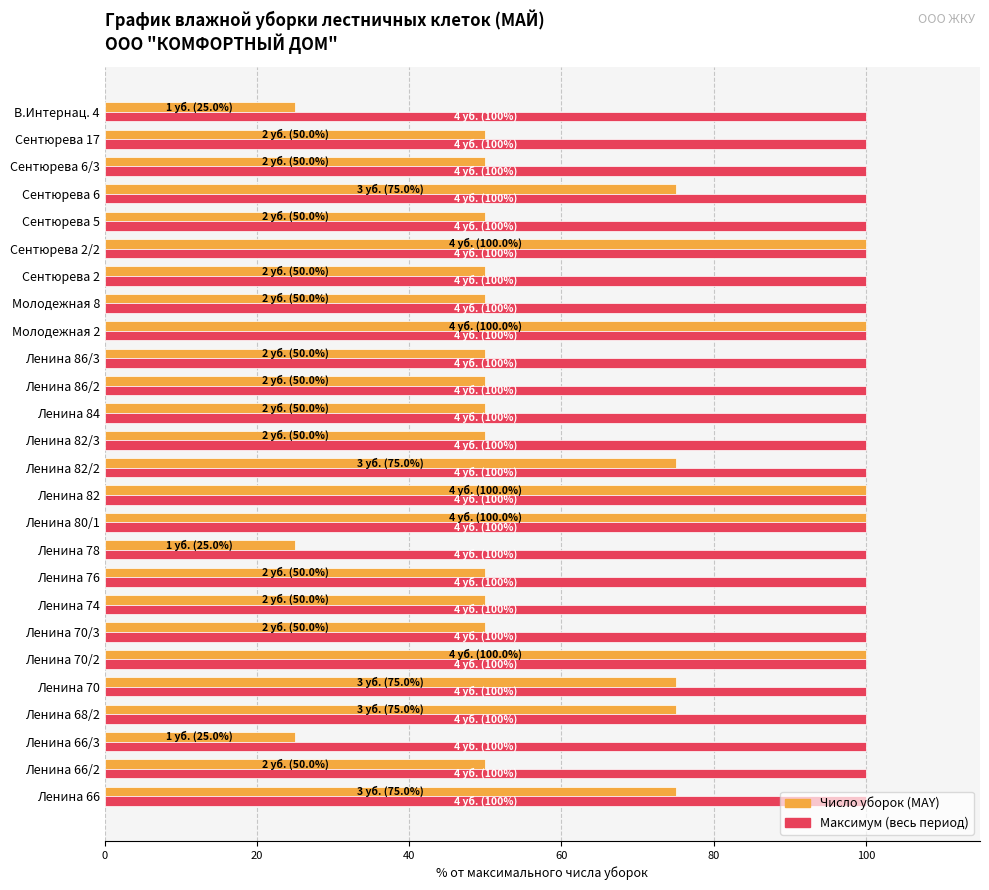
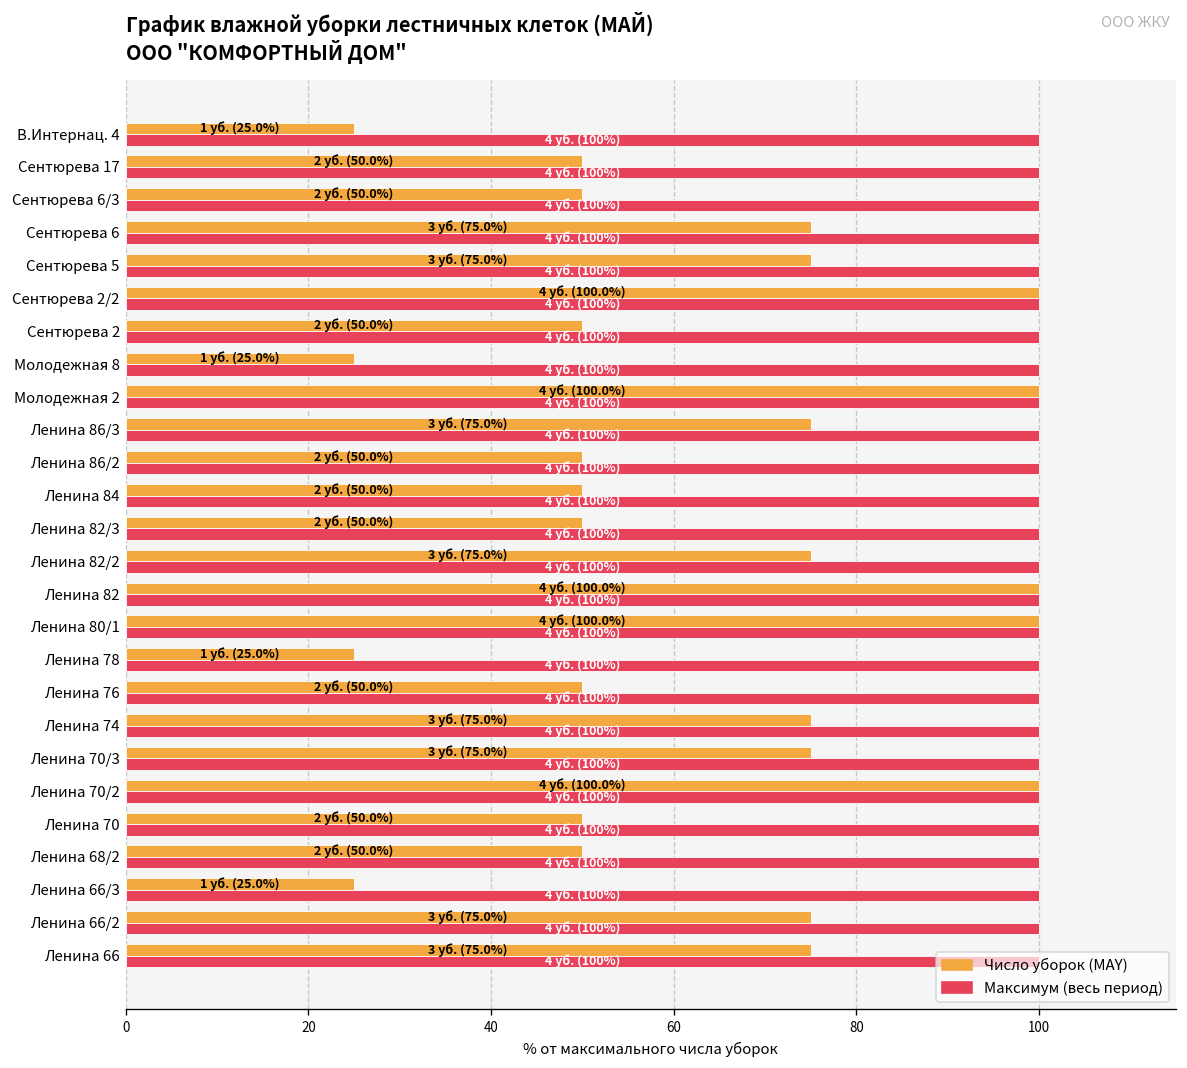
  {
    "Число уборок (MAY)": {
      "В.Интернац. 4": "(25.0%)",
      "Сентюрева 17": "(50.0%)",
      "Сентюрева 6/3": "(50.0%)",
      "Сентюрева 6": "(75.0%)",
-     "Сентюрева 5": "2 уб. (50.0%)",
+     "Сентюрева 5": "3 уб. (75.0%)",
      "Сентюрева 2/2": "(100.0%)",
      "Сентюрева 2": "(50.0%)",
-     "Молодежная 8": "2 уб. (50.0%)",
+     "Молодежная 8": "1 уб. (25.0%)",
      "Молодежная 2": "(100.0%)",
-     "Ленина 86/3": "2 уб. (50.0%)",
+     "Ленина 86/3": "3 уб. (75.0%)",
      "Ленина 86/2": "(50.0%)",
      "Ленина 84": "(50.0%)",
      "Ленина 82/3": "(50.0%)",
      "Ленина 82/2": "(75.0%)",
      "Ленина 82": "(100.0%)",
      "Ленина 80/1": "(100.0%)",
      "Ленина 78": "(25.0%)",
      "Ленина 76": "(50.0%)",
-     "Ленина 74": "2 уб. (50.0%)",
-     "Ленина 70/3": "2 уб. (50.0%)",
+     "Ленина 74": "3 уб. (75.0%)",
+     "Ленина 70/3": "3 уб. (75.0%)",
      "Ленина 70/2": "(100.0%)",
-     "Ленина 70": "3 уб. (75.0%)",
-     "Ленина 68/2": "3 уб. (75.0%)",
+     "Ленина 70": "2 уб. (50.0%)",
+     "Ленина 68/2": "2 уб. (50.0%)",
      "Ленина 66/3": "(25.0%)",
-     "Ленина 66/2": "2 уб. (50.0%)",
+     "Ленина 66/2": "3 уб. (75.0%)",
      "Ленина 66": "(75.0%)"
    },
    "Максимум (весь период)": {
      "В.Интернац. 4": "(100%)",
      "Сентюрева 17": "(100%)",
      "Сентюрева 6/3": "(100%)",
      "Сентюрева 6": "(100%)",
      "Сентюрева 5": "(100%)",
      "Сентюрева 2": "(100%)",
      "Молодежная 8": "(100%)",
      "Молодежная 2": "(100%)",
      "Ленина 86/3": "(100%)",
      "Ленина 86/2": "(100%)",
      "Ленина 84": "(100%)",
      "Ленина 82/3": "(100%)",
      "Ленина 82/2": "(100%)",
      "Ленина 78": "(100%)",
      "Ленина 76": "(100%)",
      "Ленина 74": "(100%)",
      "Ленина 70/3": "(100%)",
      "Ленина 70": "(100%)",
      "Ленина 68/2": "(100%)",
      "Ленина 66/3": "(100%)",
      "Ленина 66/2": "(100%)"
    }
  }
